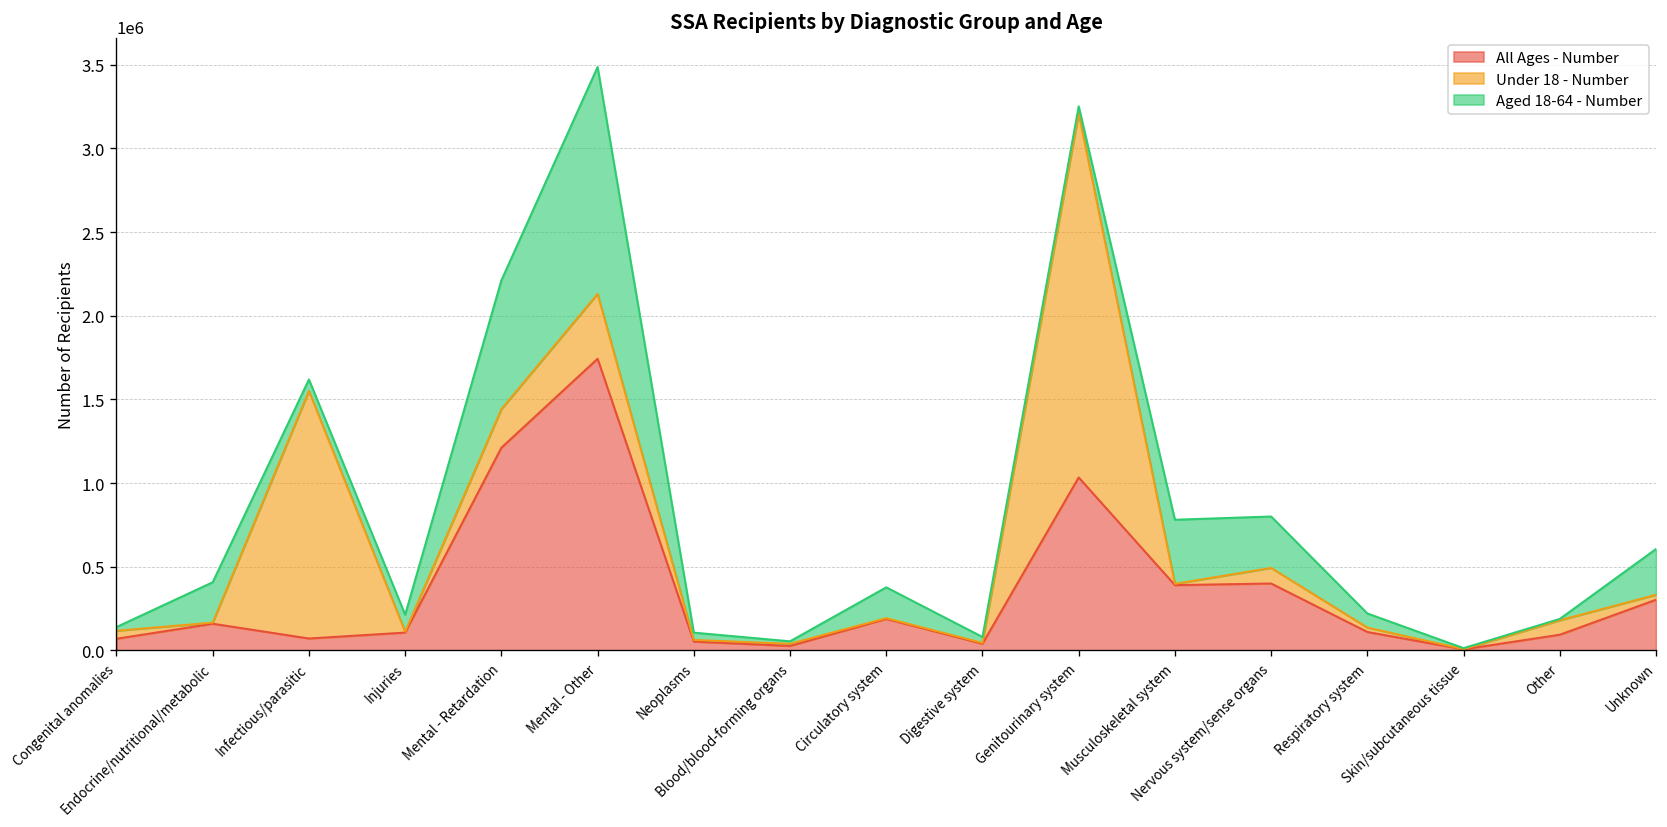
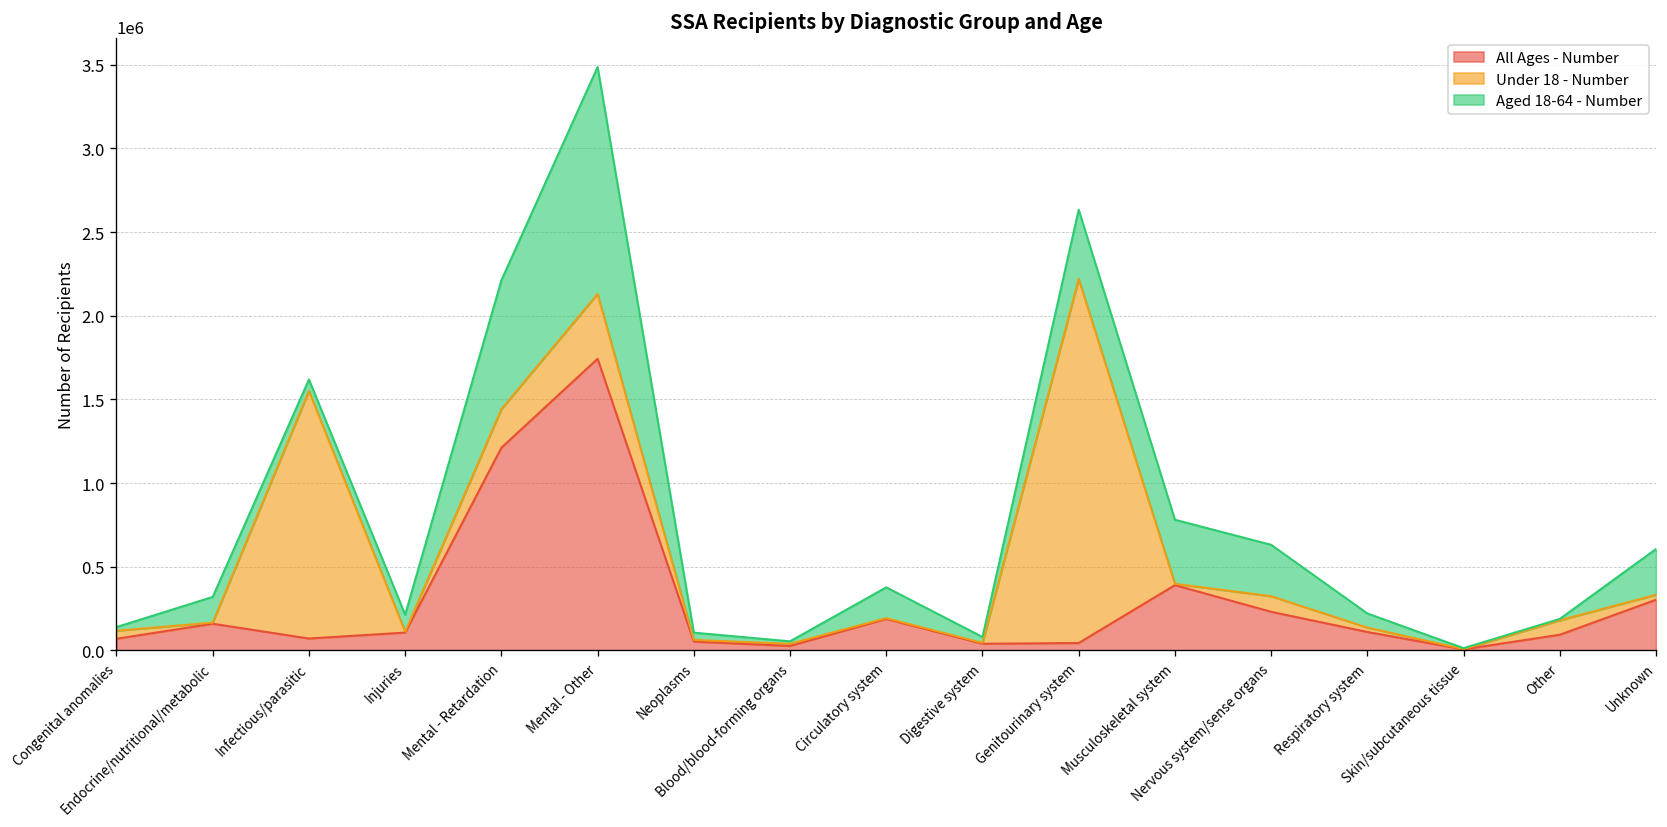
  {
    "All Ages - Number": {
      "Congenital anomalies": 70000,
      "Infectious/parasitic": 70000,
      "Mental - Retardation": 1210000,
      "Mental - Other": 1740000,
-     "Genitourinary system": 1030000,
-     "Nervous system/sense organs": 400000,
+     "Genitourinary system": 40000,
+     "Nervous system/sense organs": 230000,
      "Respiratory system": 110000,
      "Other": 90000,
      "Unknown": 300000
    },
    "Under 18 - Number": {
      "Congenital anomalies": 50000,
      "Infectious/parasitic": 1480000,
      "Mental - Retardation": 230000,
      "Mental - Other": 390000,
      "Genitourinary system": 2180000,
      "Nervous system/sense organs": 90000,
      "Respiratory system": 30000,
      "Unknown": 30000
    },
    "Aged 18-64 - Number": {
      "Congenital anomalies": 20000,
-     "Endocrine/nutritional/metabolic": 240000,
+     "Endocrine/nutritional/metabolic": 150000,
      "Infectious/parasitic": 70000,
      "Injuries": 100000,
      "Mental - Retardation": 770000,
      "Mental - Other": 1360000,
      "Neoplasms": 40000,
      "Circulatory system": 180000,
      "Digestive system": 40000,
-     "Genitourinary system": 40000,
+     "Genitourinary system": 410000,
      "Musculoskeletal system": 380000,
      "Nervous system/sense organs": 310000,
      "Respiratory system": 80000,
      "Unknown": 270000
    }
  }
